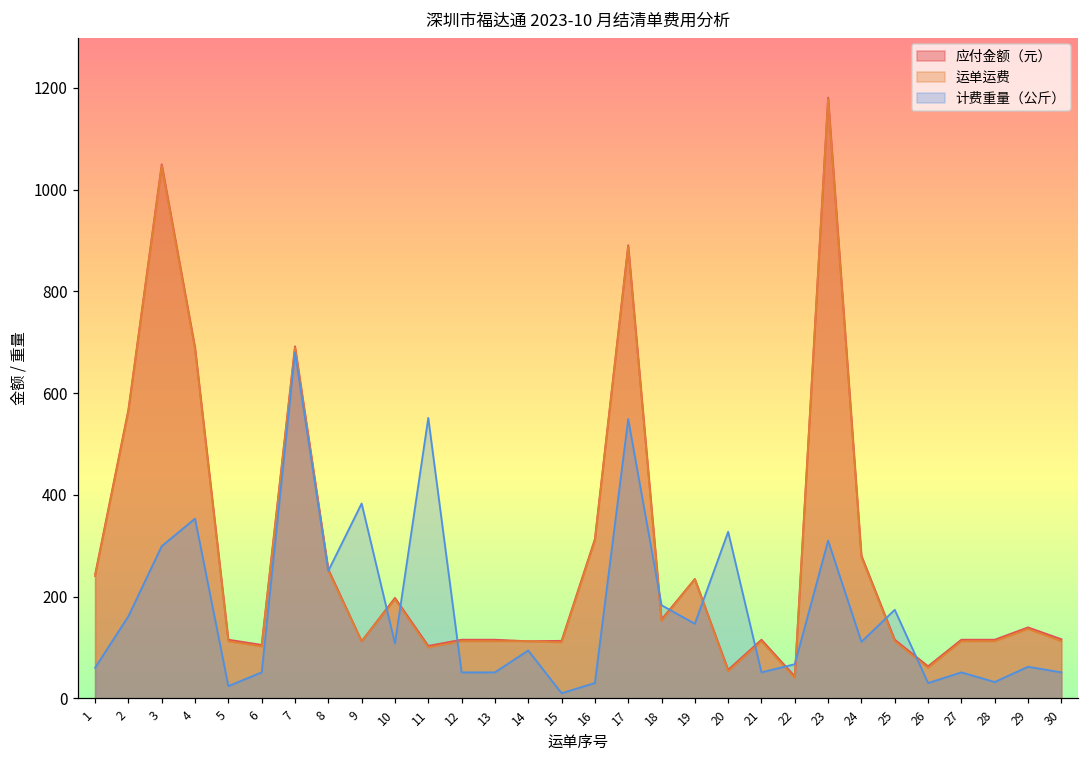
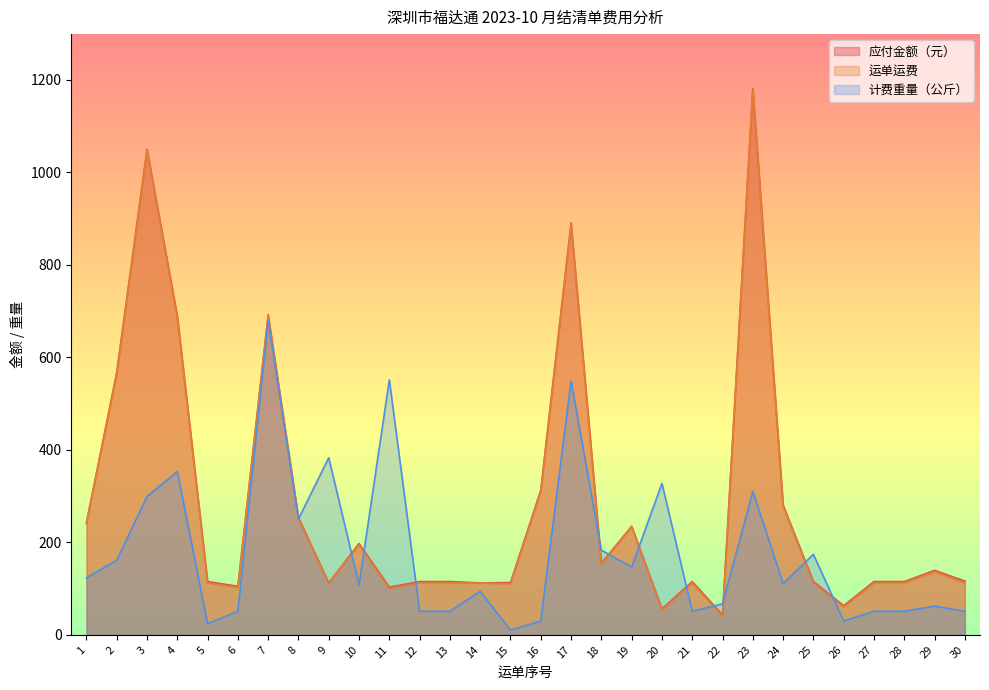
  {
    "计费重量（公斤）": {
-     "1": 60,
+     "1": 120,
      "2": 160,
      "3": 300,
      "4": 350,
      "5": 20,
      "6": 50,
      "7": 680,
      "9": 380,
      "10": 110,
      "11": 550,
      "12": 50,
      "13": 50,
      "14": 90,
      "15": 10,
      "16": 30,
      "17": 550,
      "18": 180,
      "19": 150,
      "20": 330,
      "21": 50,
      "22": 70,
      "23": 310,
      "24": 110,
      "25": 170,
      "26": 30,
      "27": 50,
-     "28": 30,
+     "28": 50,
      "29": 60,
      "30": 50
    }
  }
